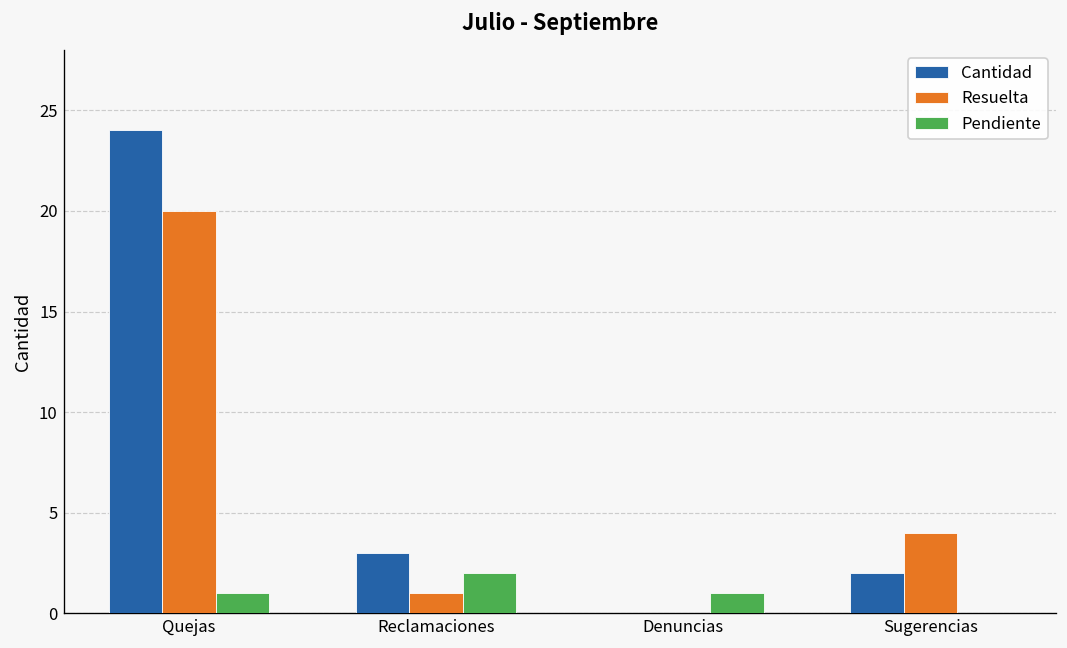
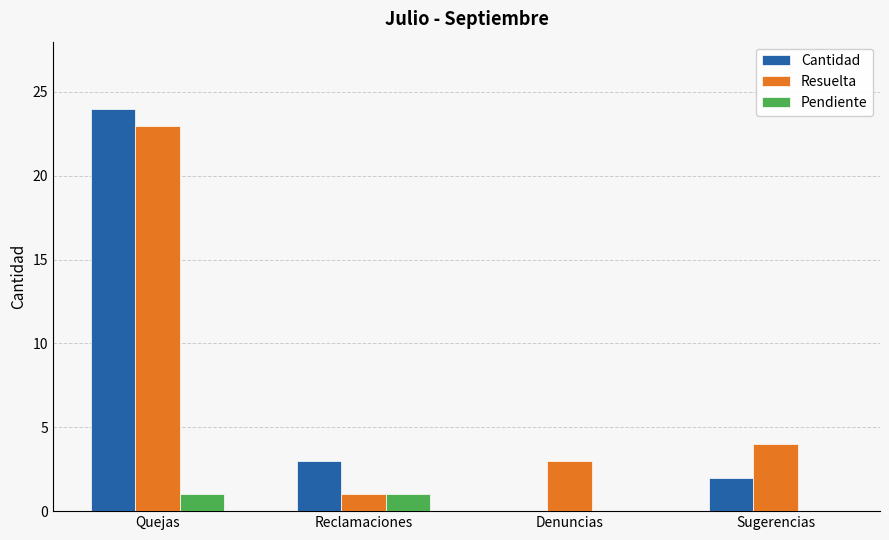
  {
    "Cantidad": {
      "Quejas": 24,
      "Reclamaciones": 3,
      "Denuncias": 0,
      "Sugerencias": 2
    },
    "Resuelta": {
-     "Quejas": 20,
+     "Quejas": 23,
      "Reclamaciones": 1,
-     "Denuncias": 0,
+     "Denuncias": 3,
      "Sugerencias": 4
    },
    "Pendiente": {
      "Quejas": 1,
-     "Reclamaciones": 2,
-     "Denuncias": 1,
+     "Reclamaciones": 1,
+     "Denuncias": 0,
      "Sugerencias": 0
    }
  }
